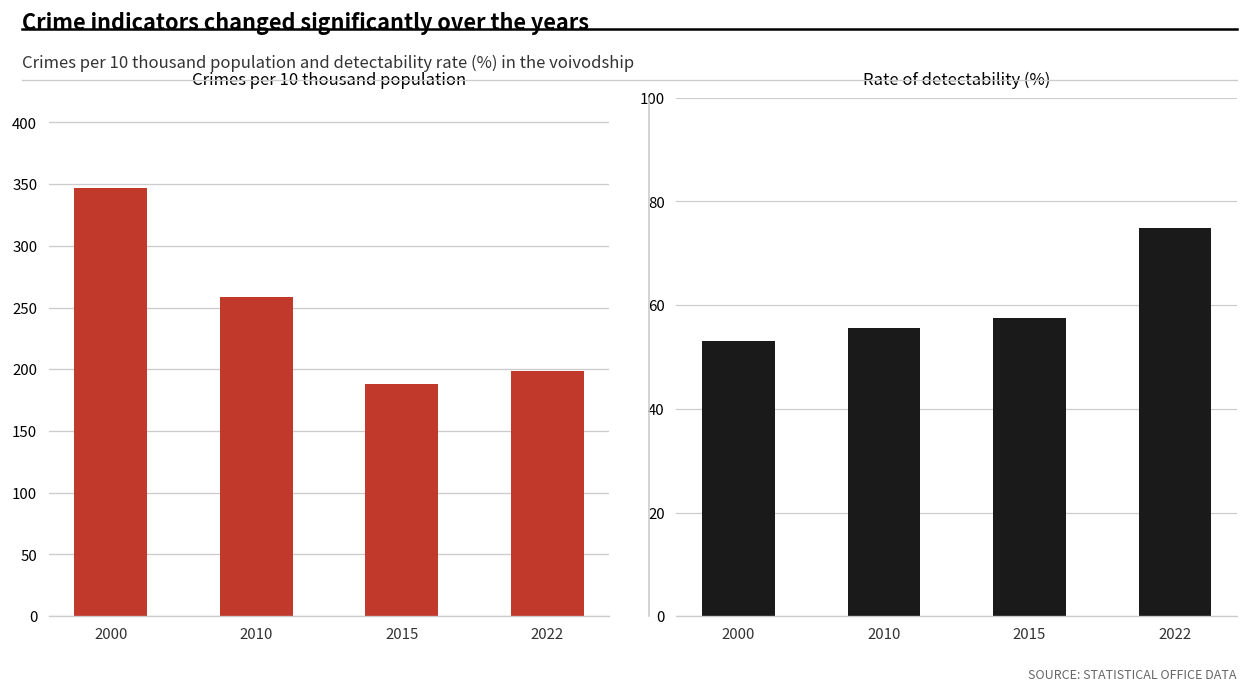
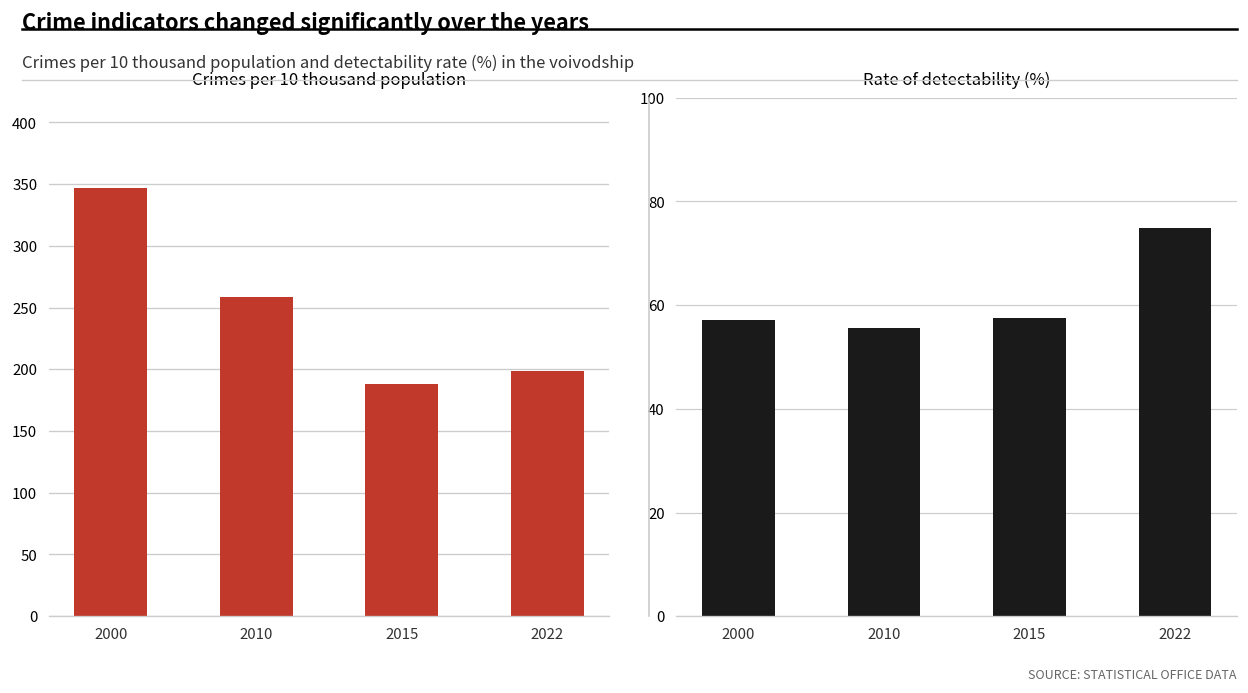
  {
    "Crimes per 10 thousand population": {
      "2000": 347,
      "2010": 259,
      "2015": 188,
      "2022": 199
    },
    "Rate of detectability (%)": {
-     "2000": 53,
+     "2000": 57,
      "2010": 56,
      "2015": 58,
      "2022": 75
    }
  }
